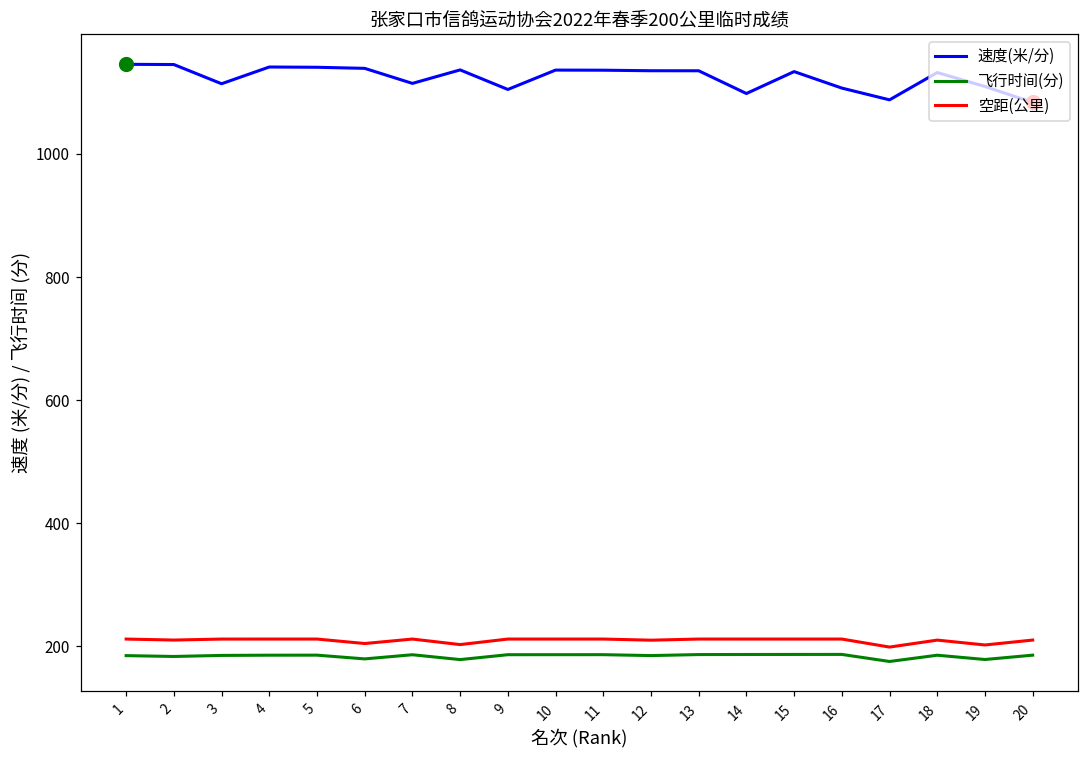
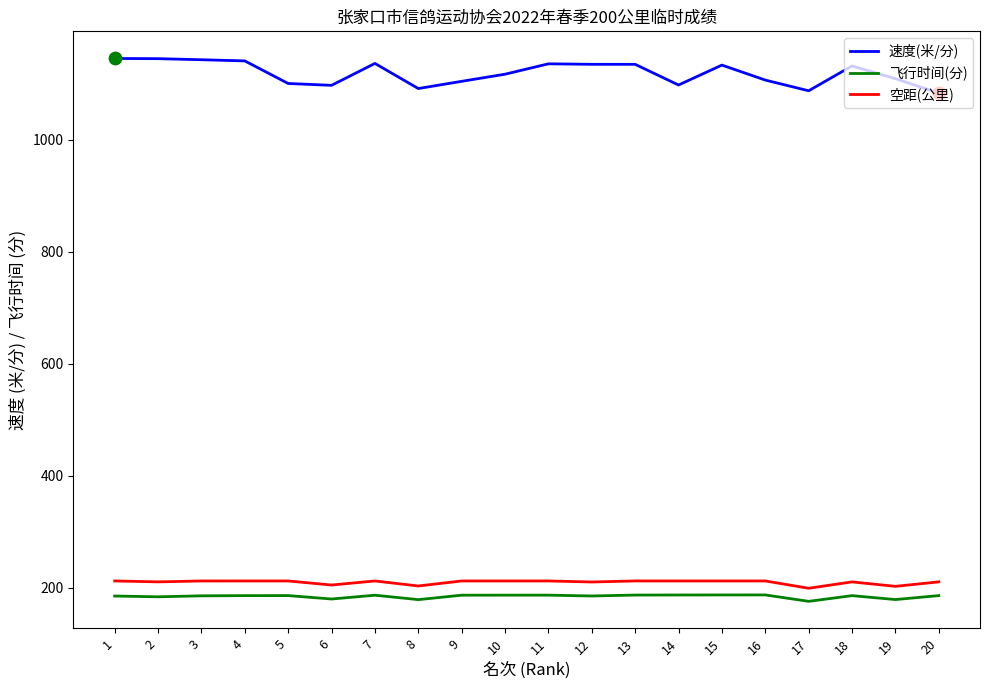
  {
    "速度(米/分)": {
      "2": 1150,
-     "3": 1110,
+     "3": 1140,
      "4": 1140,
-     "5": 1140,
-     "6": 1140,
-     "7": 1110,
-     "8": 1140,
+     "5": 1100,
+     "6": 1100,
+     "7": 1140,
+     "8": 1090,
      "9": 1100,
-     "10": 1140,
+     "10": 1120,
      "11": 1140,
      "12": 1130,
      "13": 1130,
      "14": 1100,
      "15": 1130,
      "16": 1110,
      "17": 1090
    }
  }
